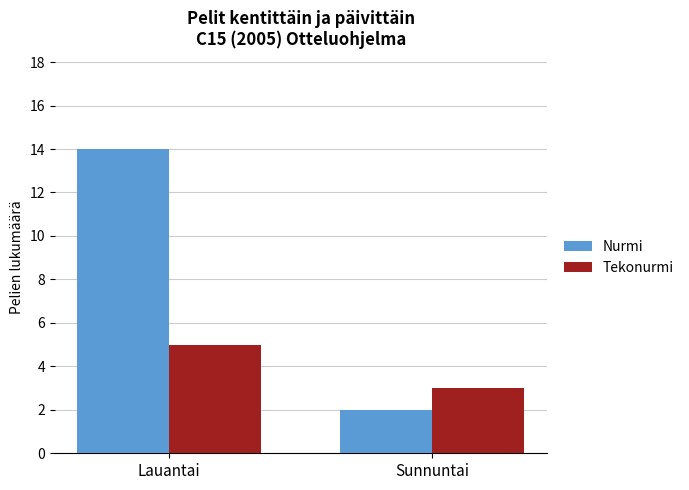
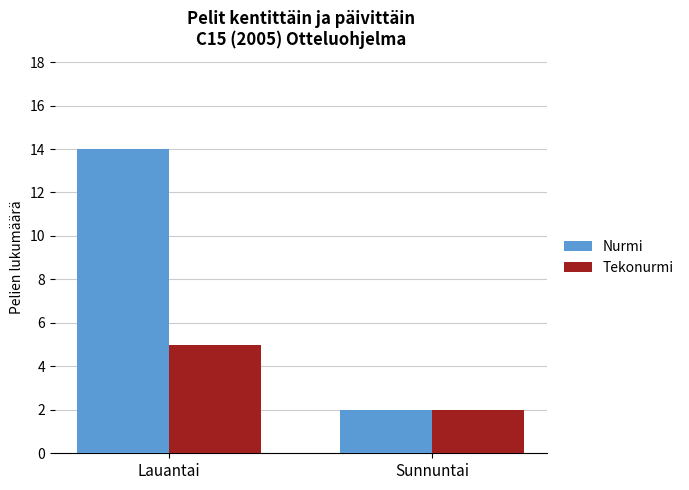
  {
    "Nurmi": {
      "Lauantai": 14,
      "Sunnuntai": 2
    },
    "Tekonurmi": {
      "Lauantai": 5,
-     "Sunnuntai": 3
+     "Sunnuntai": 2
    }
  }
